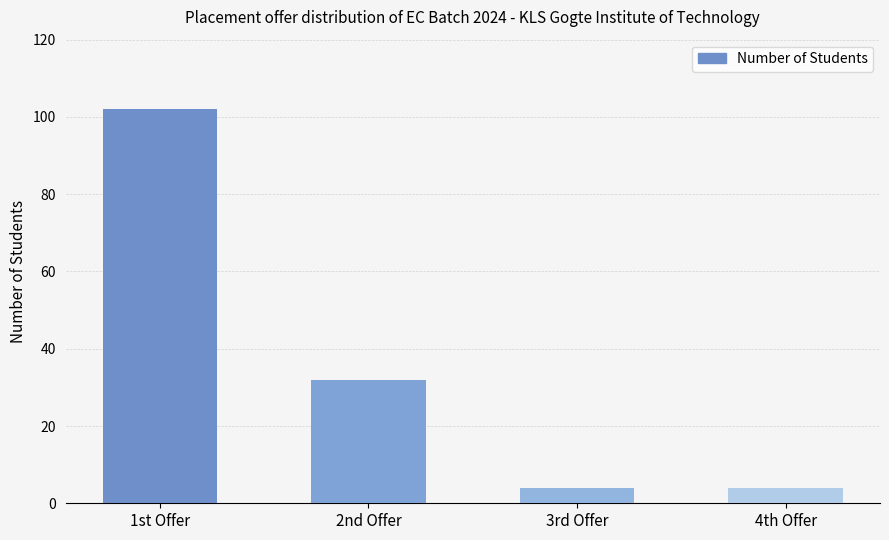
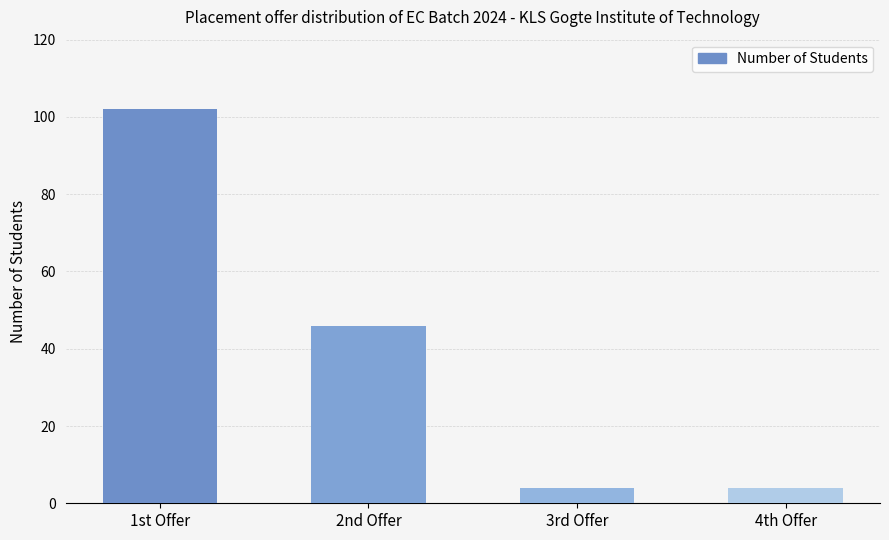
  {
    "1st Offer": 102,
-   "2nd Offer": 32,
+   "2nd Offer": 46,
    "3rd Offer": 4,
    "4th Offer": 4
  }
